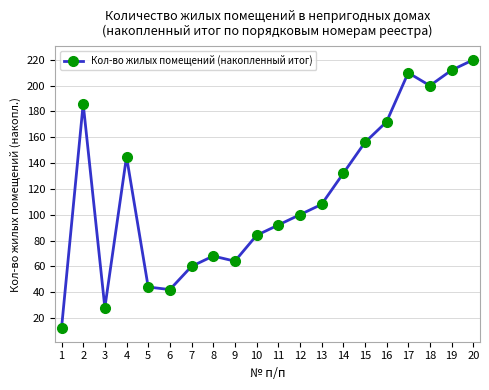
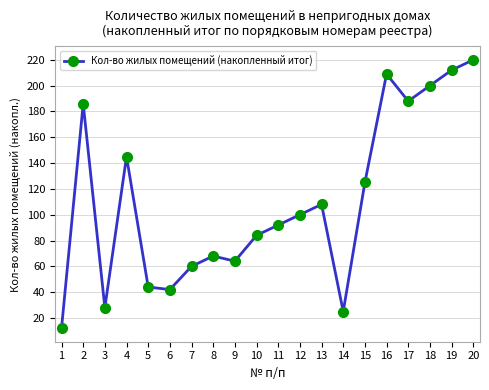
  {
    "1": 12,
    "2": 186,
    "3": 28,
    "4": 145,
    "5": 44,
    "6": 42,
    "7": 60,
    "8": 68,
    "9": 64,
    "10": 84,
    "11": 92,
    "12": 100,
    "13": 108,
-   "14": 132,
-   "15": 156,
-   "16": 172,
-   "17": 210,
+   "14": 25,
+   "15": 125,
+   "16": 209,
+   "17": 188,
    "18": 200,
    "19": 212,
    "20": 220
  }
